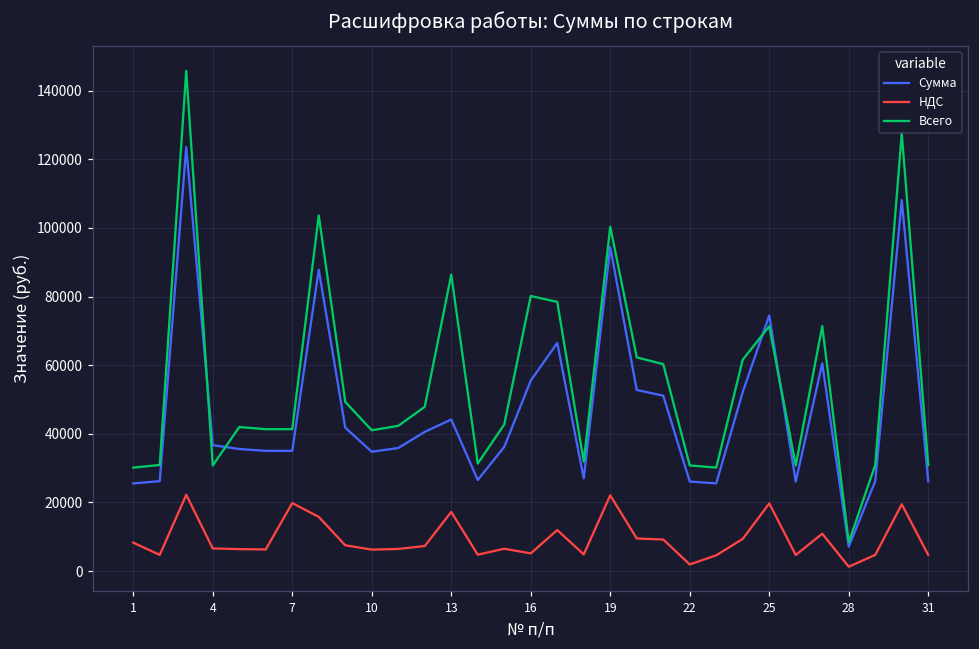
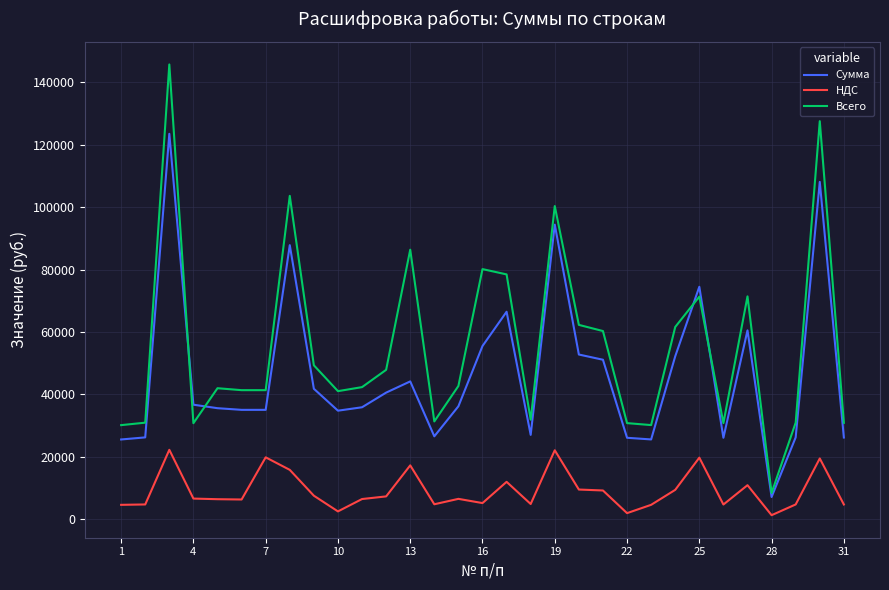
  {
    "Сумма": {
      "1": 26000,
      "4": 37000,
      "7": 35000,
      "10": 35000,
      "13": 44000,
      "16": 56000,
      "19": 94000,
      "22": 26000,
      "25": 75000,
      "28": 7000,
      "31": 26000
    },
    "НДС": {
-     "1": 8000,
+     "1": 5000,
      "4": 7000,
      "7": 20000,
-     "10": 6000,
+     "10": 2000,
      "13": 17000,
      "16": 5000,
      "19": 22000,
      "22": 2000,
      "25": 20000,
      "28": 1000,
      "31": 5000
    },
    "Всего": {
      "1": 30000,
      "4": 31000,
      "7": 41000,
      "10": 41000,
      "13": 86000,
      "16": 80000,
      "19": 100000,
      "22": 31000,
      "25": 71000,
      "28": 8000,
      "31": 31000
    }
  }
